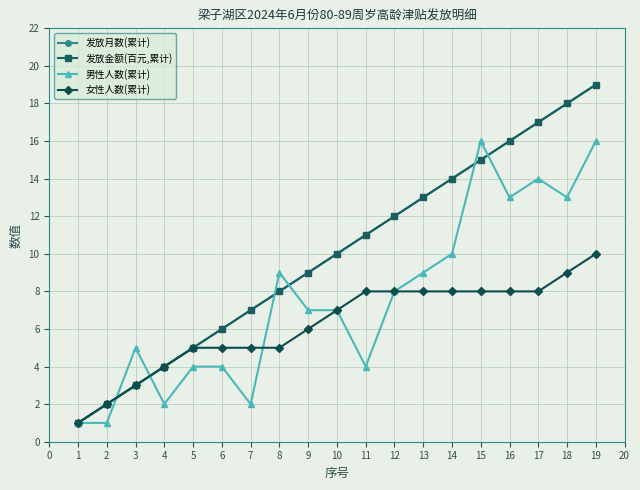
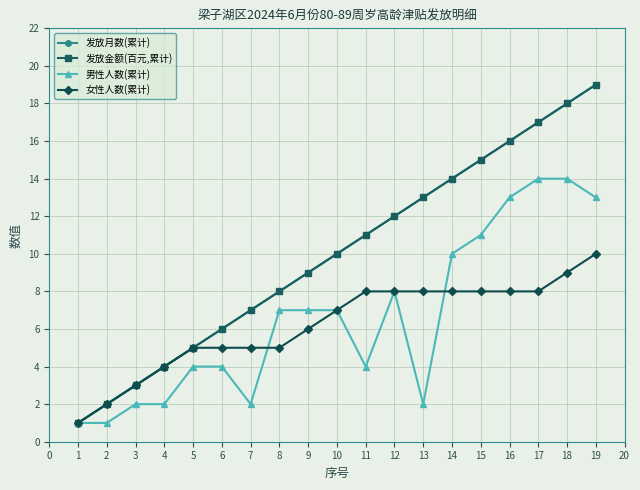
  {
    "男性人数(累计)": {
      "2": 1,
-     "3": 5,
+     "3": 2,
      "4": 2,
      "5": 4,
      "6": 4,
      "7": 2,
-     "8": 9,
+     "8": 7,
      "9": 7,
      "11": 4,
-     "13": 9,
+     "13": 2,
      "14": 10,
-     "15": 16,
+     "15": 11,
      "16": 13,
      "17": 14,
-     "18": 13,
-     "19": 16
+     "18": 14,
+     "19": 13
    }
  }
